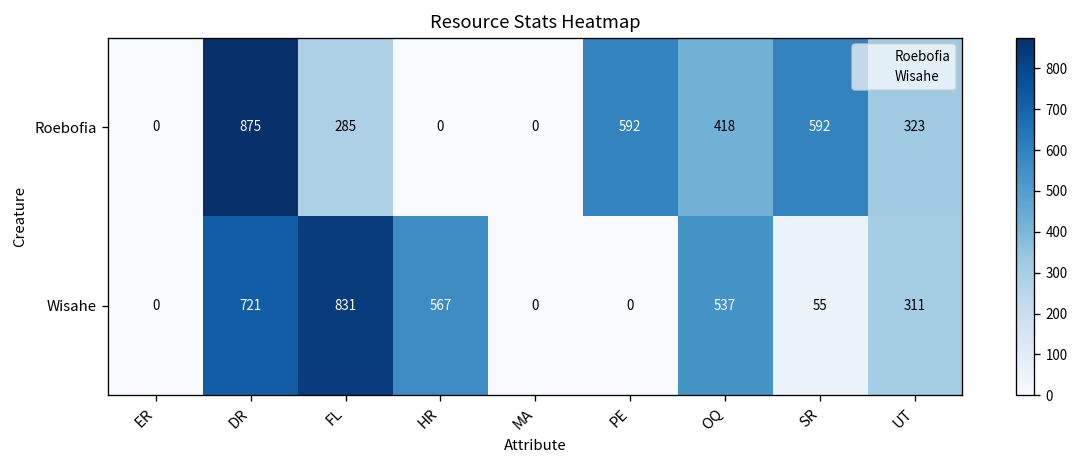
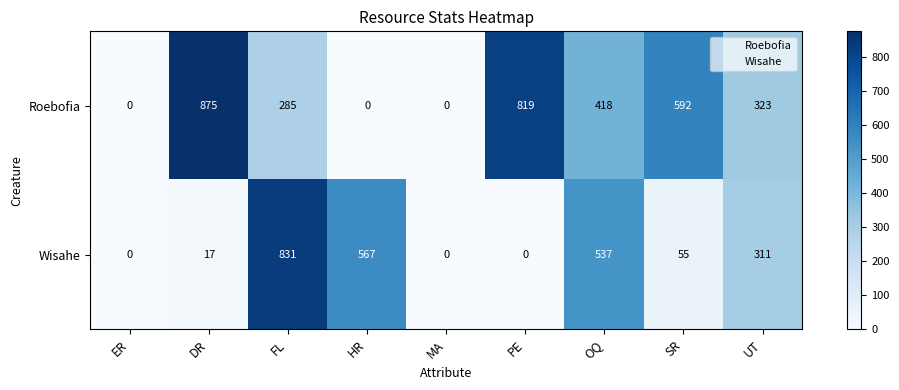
  {
    "Roebofia": {
      "ER": 0,
      "DR": 875,
      "FL": 285,
      "HR": 0,
      "MA": 0,
-     "PE": 592,
+     "PE": 819,
      "OQ": 418,
      "SR": 592,
      "UT": 323
    },
    "Wisahe": {
      "ER": 0,
-     "DR": 721,
+     "DR": 17,
      "FL": 831,
      "HR": 567,
      "MA": 0,
      "PE": 0,
      "OQ": 537,
      "SR": 55,
      "UT": 311
    }
  }
